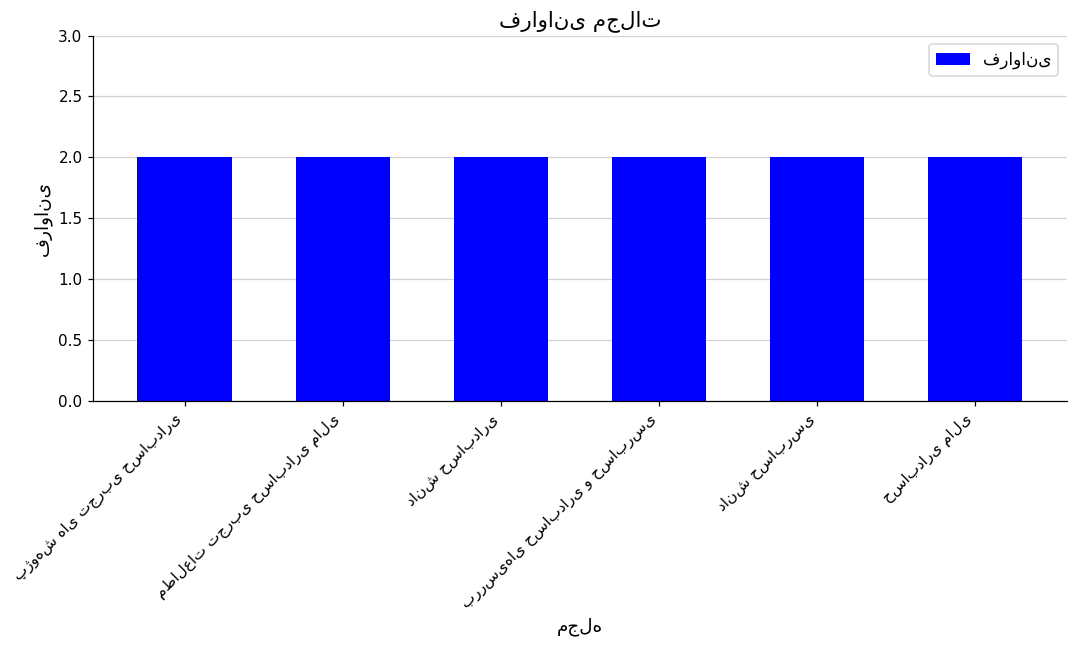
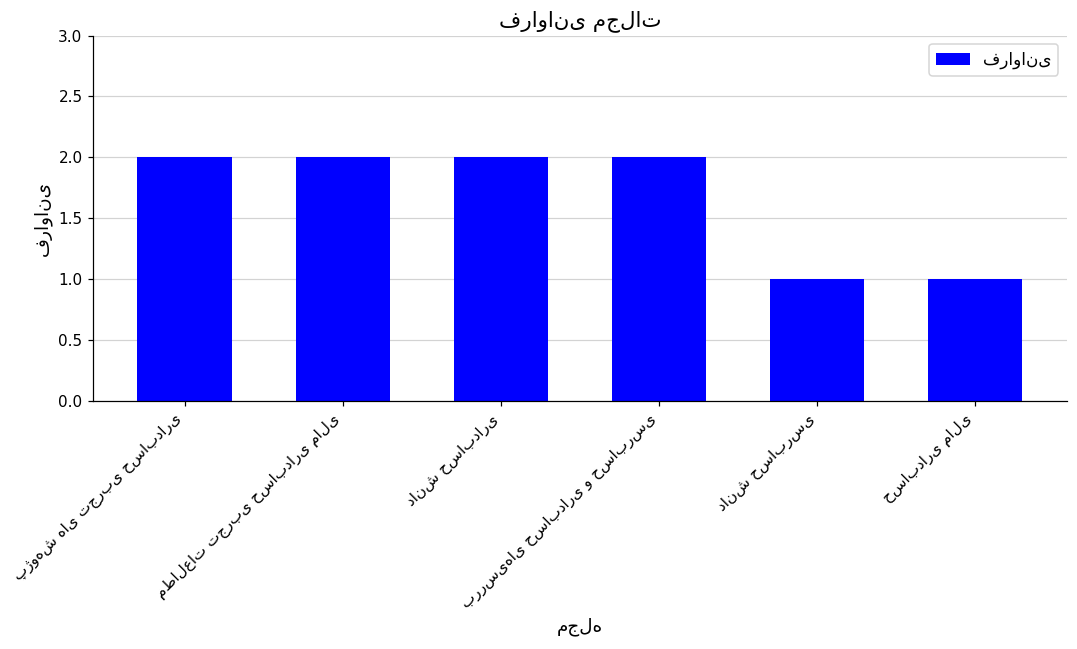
  {
    "پژوهش های تجربی حسابداری": 2,
    "مطالعات تجربی حسابداری مالی": 2,
    "دانش حسابداری": 2,
    "بررسیهای حسابداری و حسابرسی": 2,
-   "دانش حسابرسی": 2,
-   "حسابداری مالی": 2
+   "دانش حسابرسی": 1,
+   "حسابداری مالی": 1
  }
